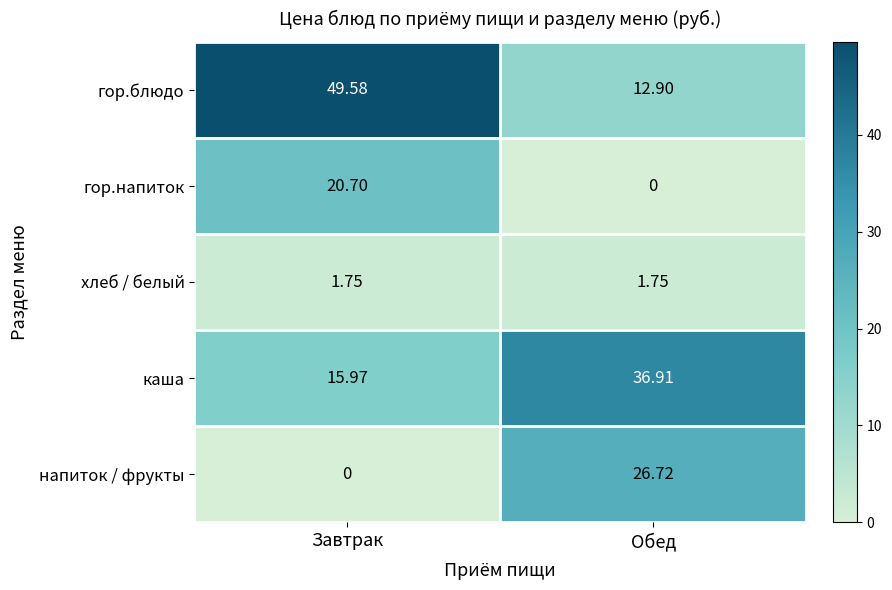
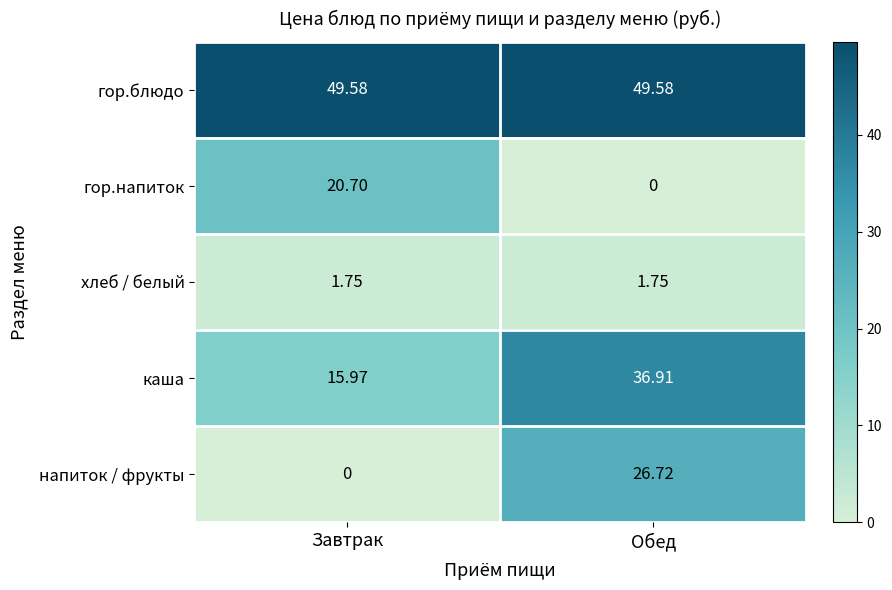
  {
    "гор.блюдо": {
      "Завтрак": 49.58,
-     "Обед": 12.90
+     "Обед": 49.58
    },
    "гор.напиток": {
      "Завтрак": 20.70,
      "Обед": 0
    },
    "хлеб / белый": {
      "Завтрак": 1.75,
      "Обед": 1.75
    },
    "каша": {
      "Завтрак": 15.97,
      "Обед": 36.91
    },
    "напиток / фрукты": {
      "Завтрак": 0,
      "Обед": 26.72
    }
  }
